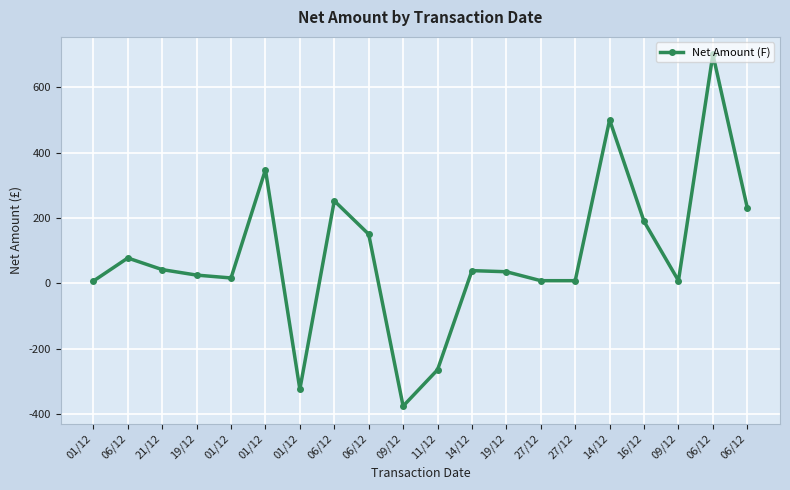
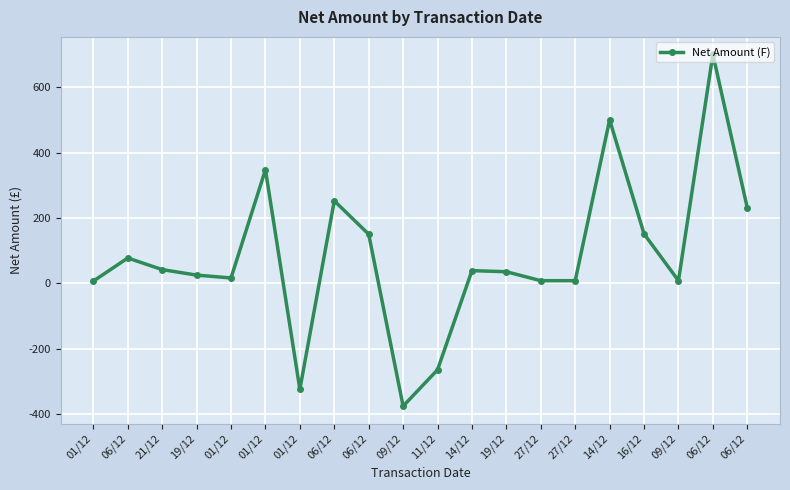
  {
    "21/12": 40,
    "11/12": -260,
-   "16/12": 190
+   "16/12": 150
  }
